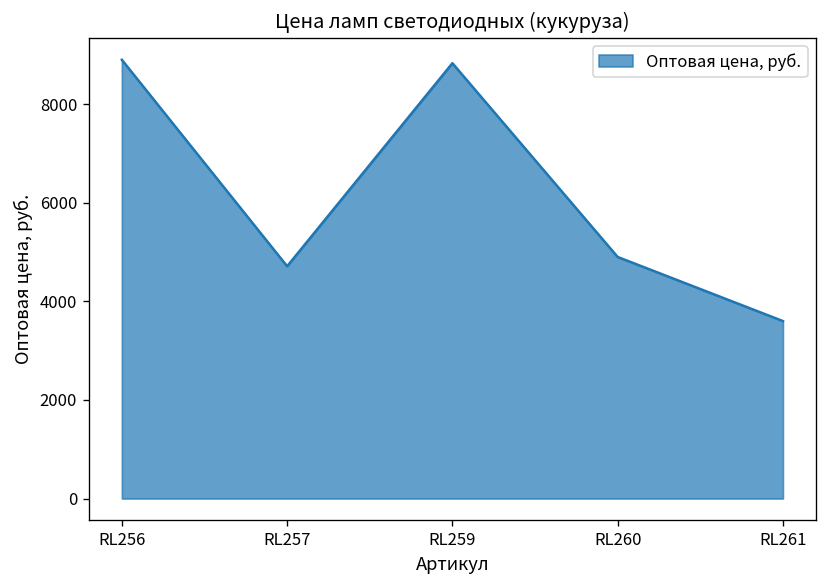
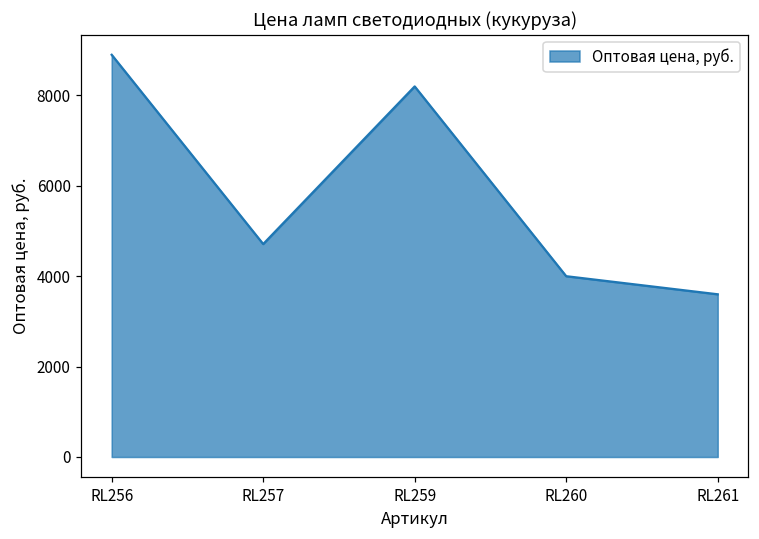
  {
    "RL256": 8900,
    "RL257": 4700,
-   "RL259": 8800,
-   "RL260": 4900,
+   "RL259": 8200,
+   "RL260": 4000,
    "RL261": 3600
  }
